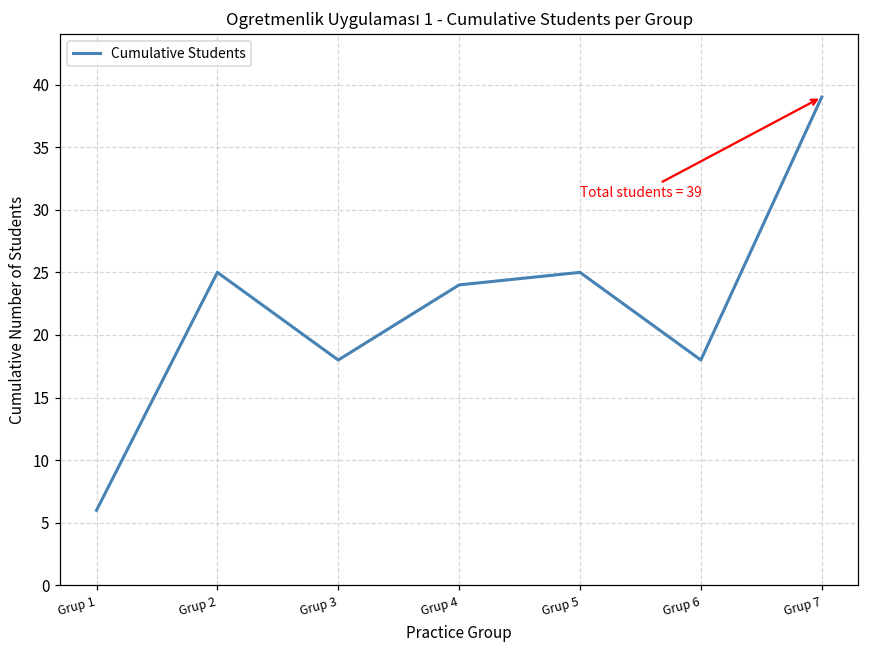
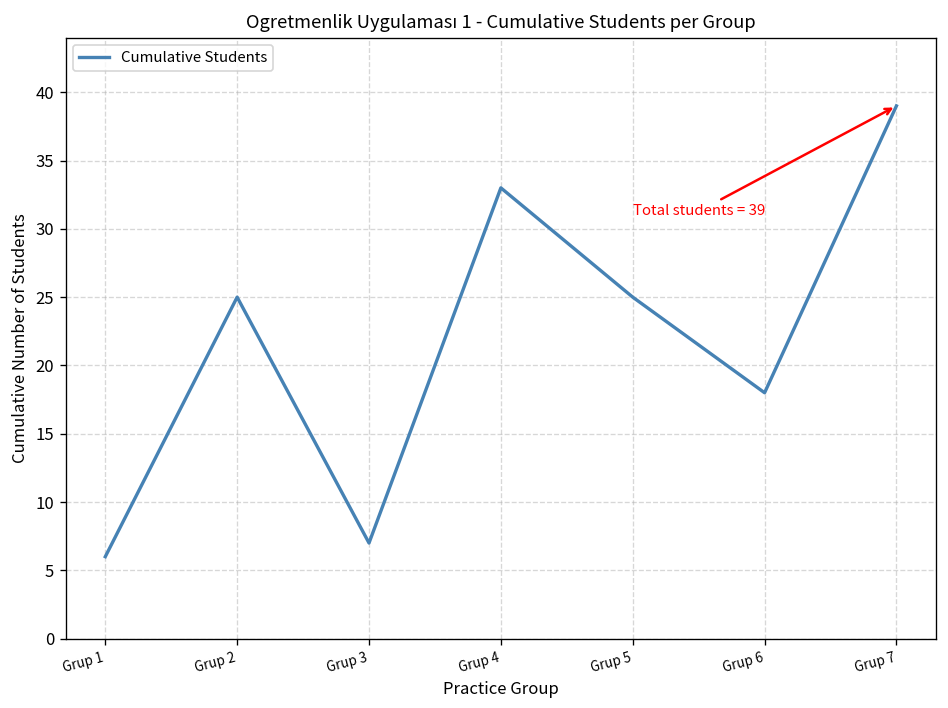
  {
    "Grup 1": 6,
    "Grup 2": 25,
-   "Grup 3": 18,
-   "Grup 4": 24,
+   "Grup 3": 7,
+   "Grup 4": 33,
    "Grup 5": 25,
    "Grup 6": 18
  }
